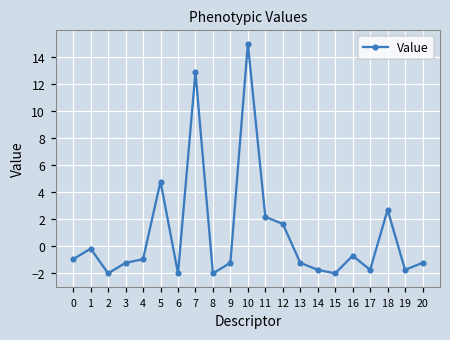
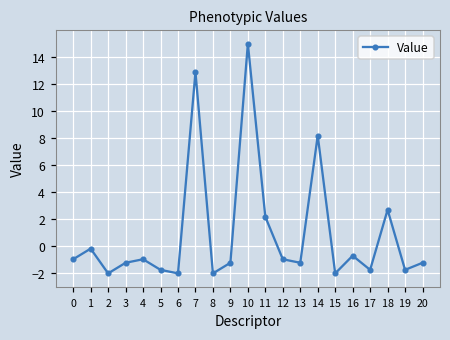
  {
    "0": -1.0,
    "1": -0.2,
    "2": -2.0,
    "3": -1.2,
    "4": -1.0,
-   "5": 4.8,
+   "5": -1.7,
    "6": -2.0,
    "7": 12.9,
    "8": -2.0,
    "9": -1.2,
    "10": 15.0,
    "11": 2.2,
-   "12": 1.7,
+   "12": -1.0,
    "13": -1.2,
-   "14": -1.7,
+   "14": 8.2,
    "15": -2.0,
    "16": -0.7,
    "17": -1.7,
    "18": 2.7,
    "19": -1.7,
    "20": -1.2
  }
